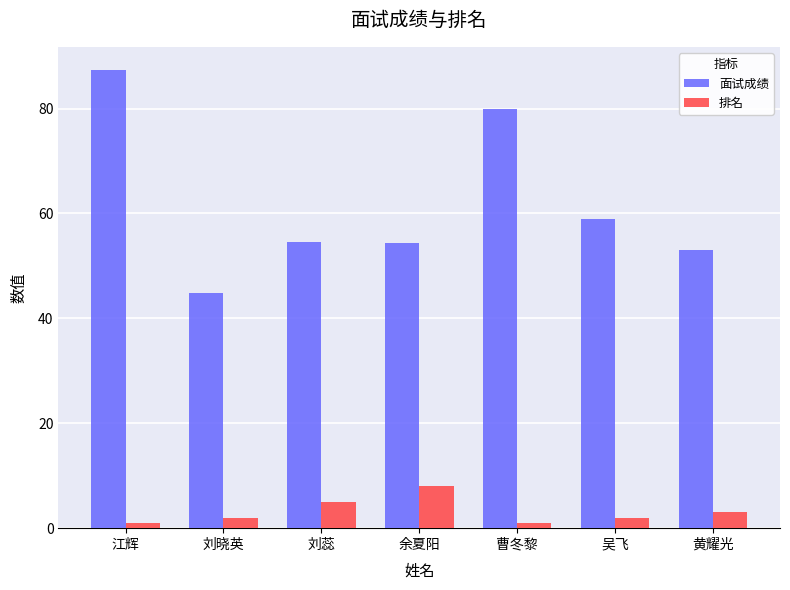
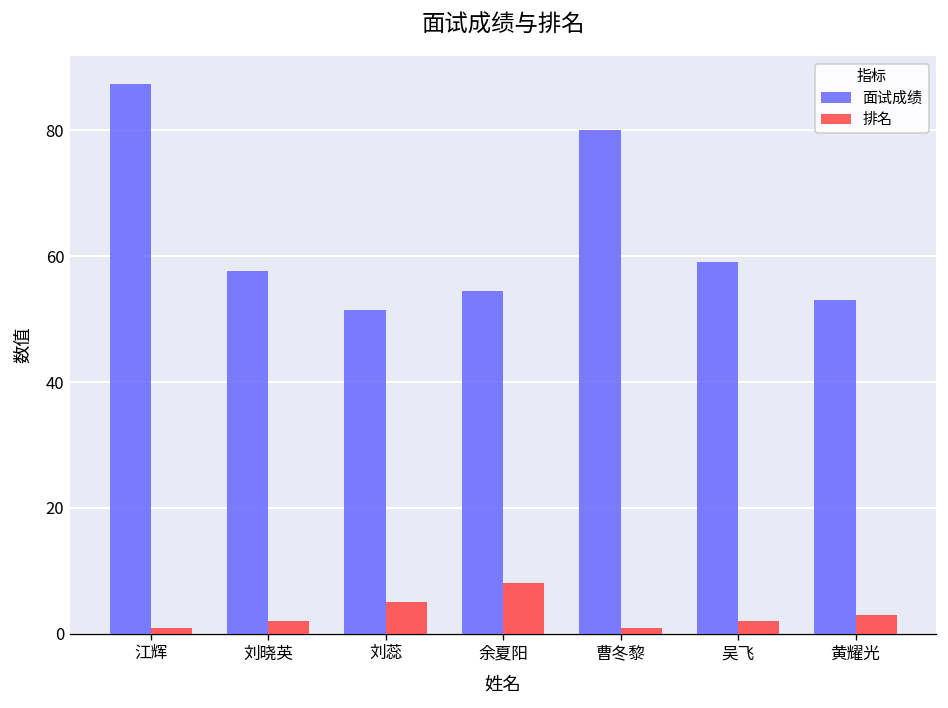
  {
    "面试成绩": {
      "江辉": 87,
-     "刘晓英": 45,
-     "刘蕊": 55,
+     "刘晓英": 58,
+     "刘蕊": 52,
      "余夏阳": 54,
      "曹冬黎": 80,
      "吴飞": 59,
      "黄耀光": 53
    },
    "排名": {
      "江辉": 1,
      "刘晓英": 2,
      "刘蕊": 5,
      "余夏阳": 8,
      "曹冬黎": 1,
      "吴飞": 2,
      "黄耀光": 3
    }
  }
